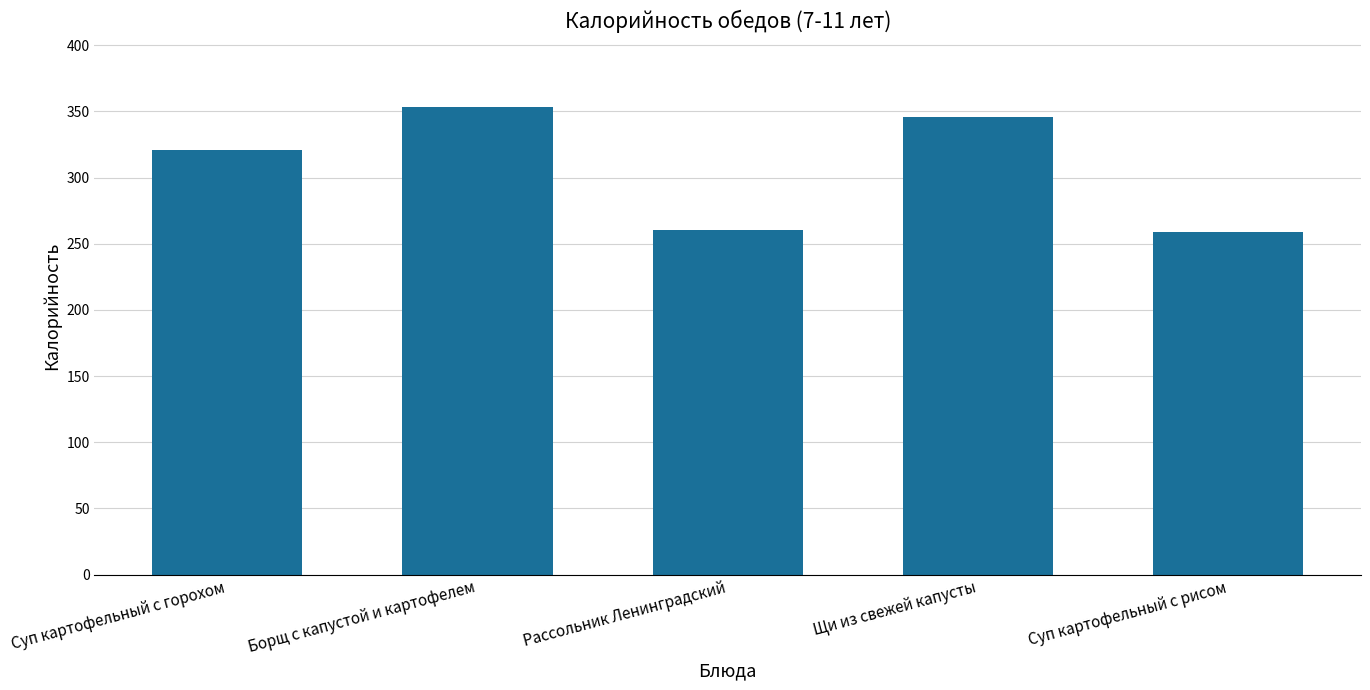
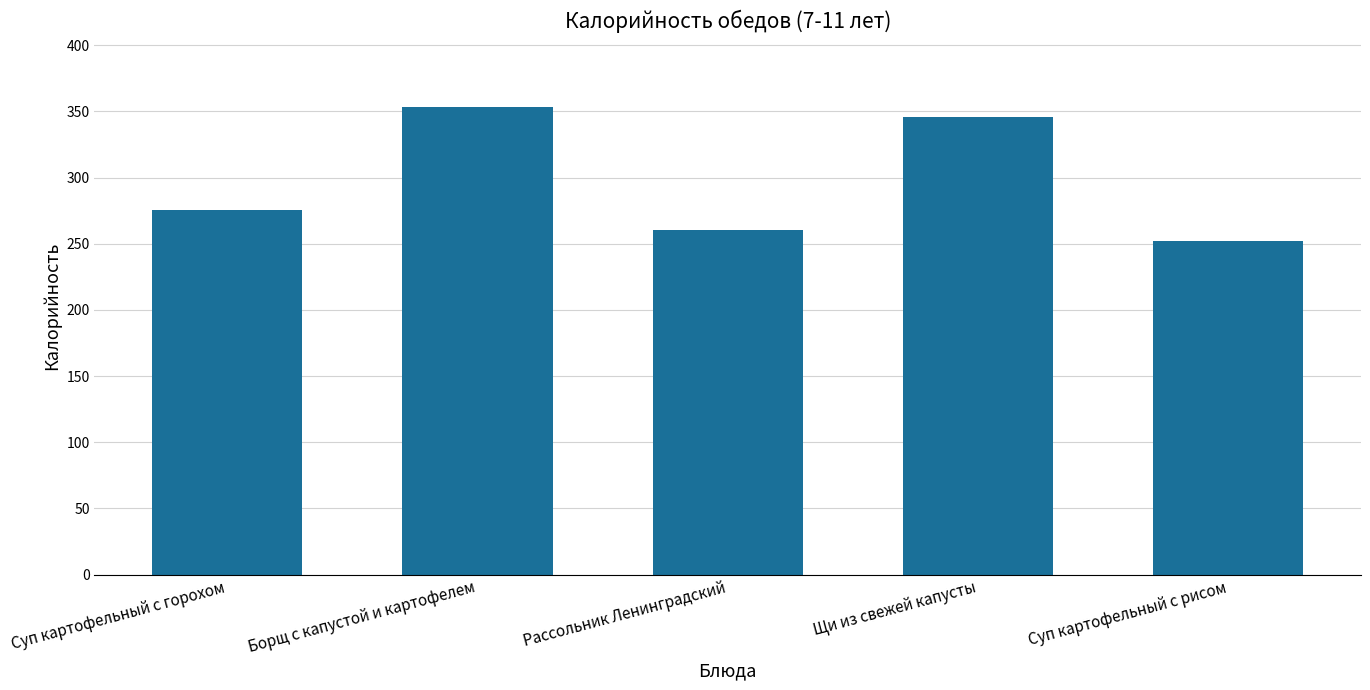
  {
-   "Суп картофельный с горохом": 321,
+   "Суп картофельный с горохом": 275,
    "Борщ с капустой и картофелем": 353,
    "Рассольник Ленинградский": 260,
    "Щи из свежей капусты": 345,
-   "Суп картофельный с рисом": 259
+   "Суп картофельный с рисом": 252
  }
